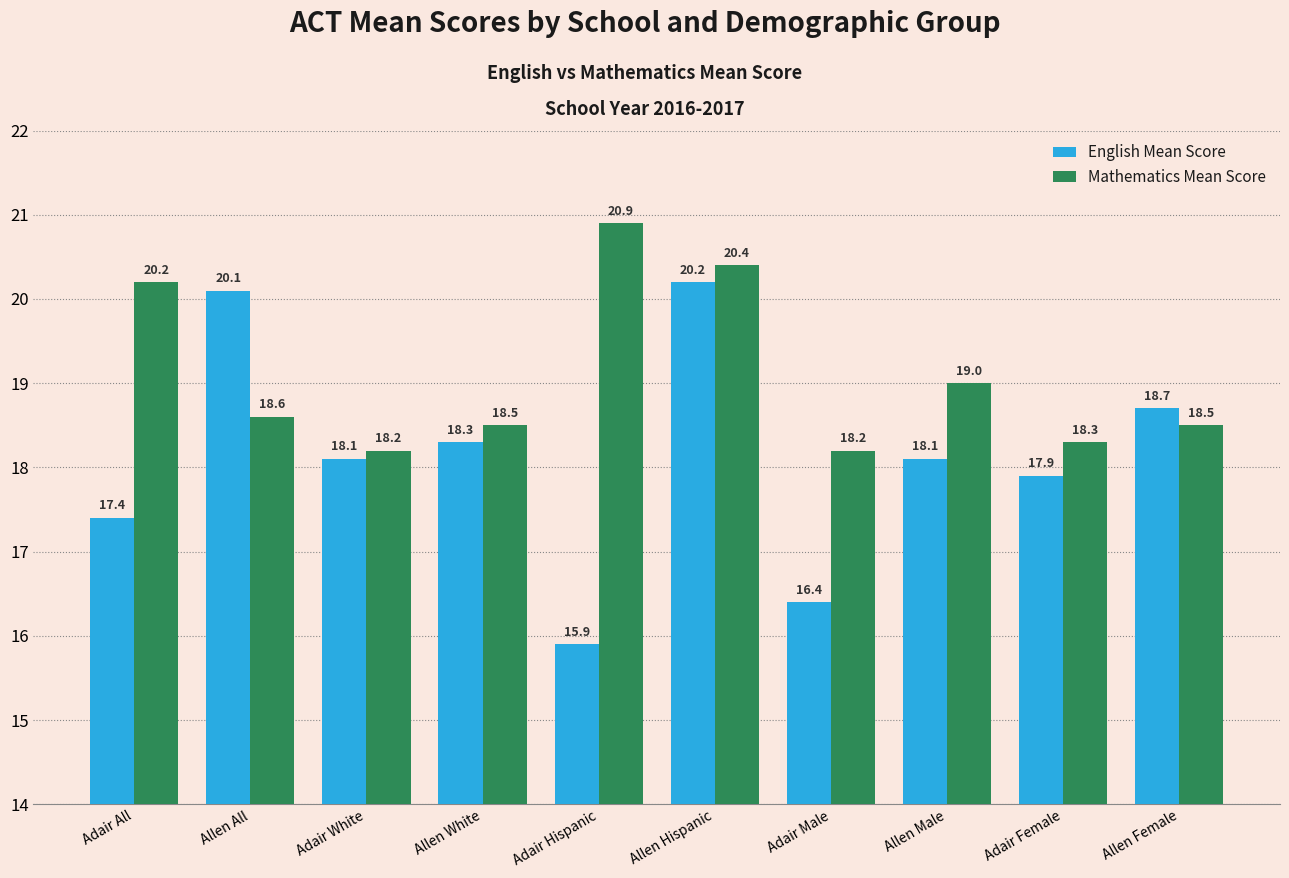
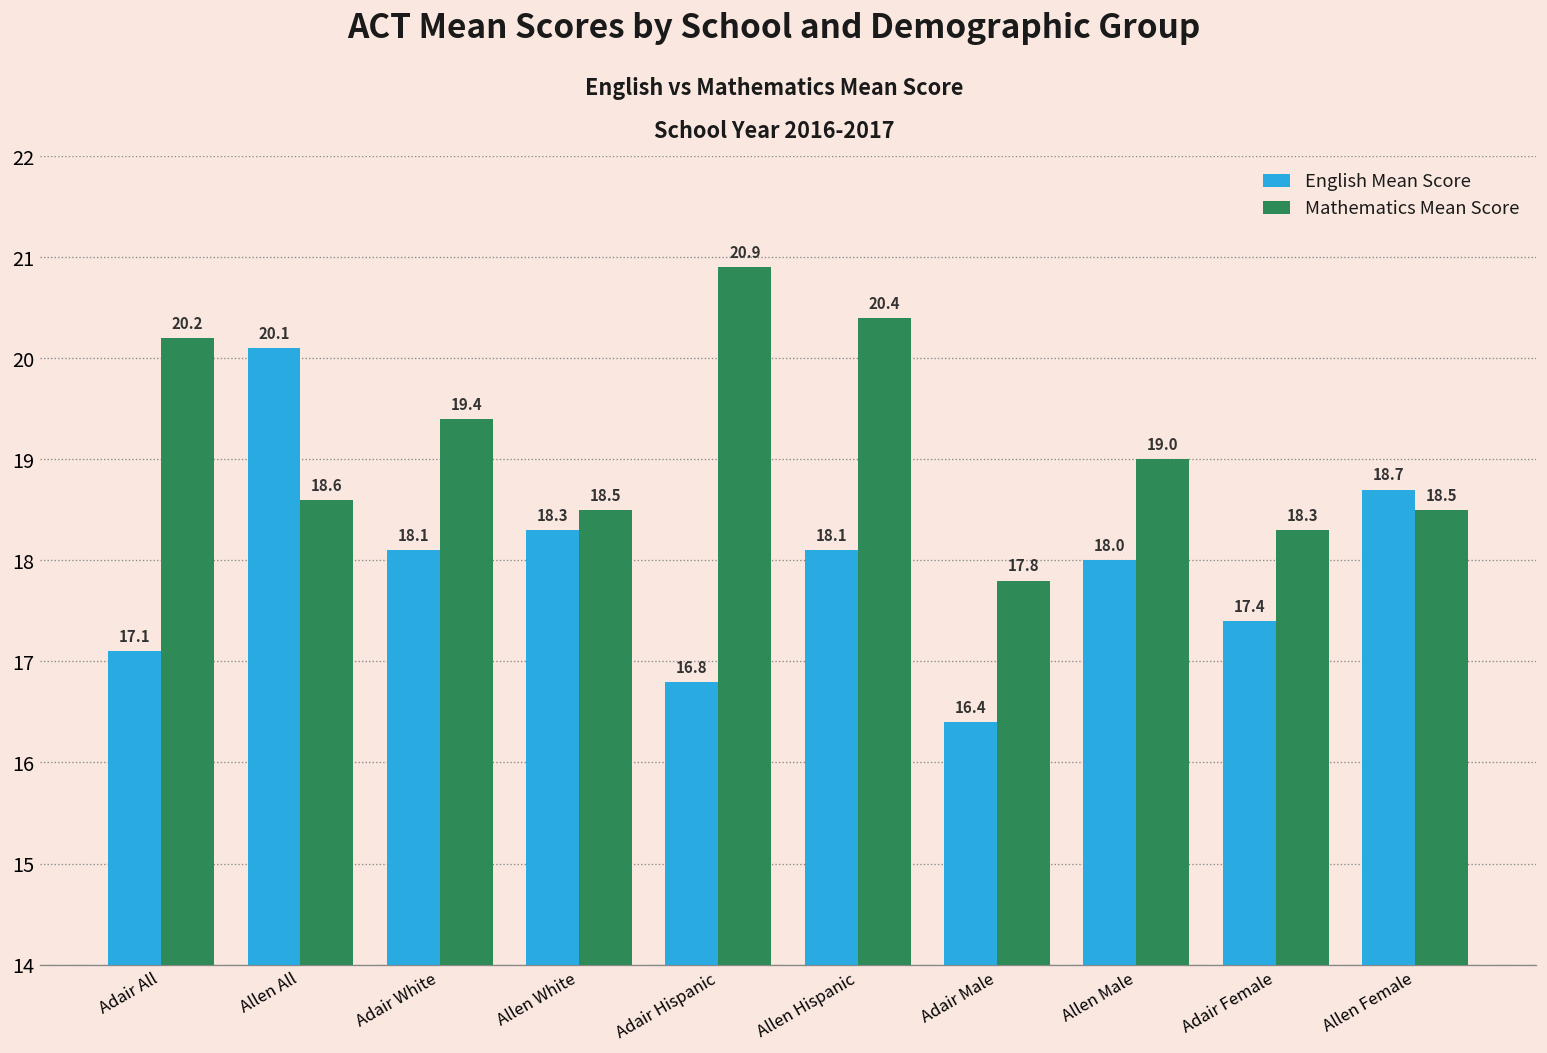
  {
    "English Mean Score": {
-     "Adair All": 17.4,
+     "Adair All": 17.1,
      "Allen All": 20.1,
      "Adair White": 18.1,
      "Allen White": 18.3,
-     "Adair Hispanic": 15.9,
-     "Allen Hispanic": 20.2,
+     "Adair Hispanic": 16.8,
+     "Allen Hispanic": 18.1,
      "Adair Male": 16.4,
-     "Allen Male": 18.1,
-     "Adair Female": 17.9,
+     "Allen Male": 18.0,
+     "Adair Female": 17.4,
      "Allen Female": 18.7
    },
    "Mathematics Mean Score": {
      "Adair All": 20.2,
      "Allen All": 18.6,
-     "Adair White": 18.2,
+     "Adair White": 19.4,
      "Allen White": 18.5,
      "Adair Hispanic": 20.9,
      "Allen Hispanic": 20.4,
-     "Adair Male": 18.2,
+     "Adair Male": 17.8,
      "Allen Male": 19.0,
      "Adair Female": 18.3,
      "Allen Female": 18.5
    }
  }
